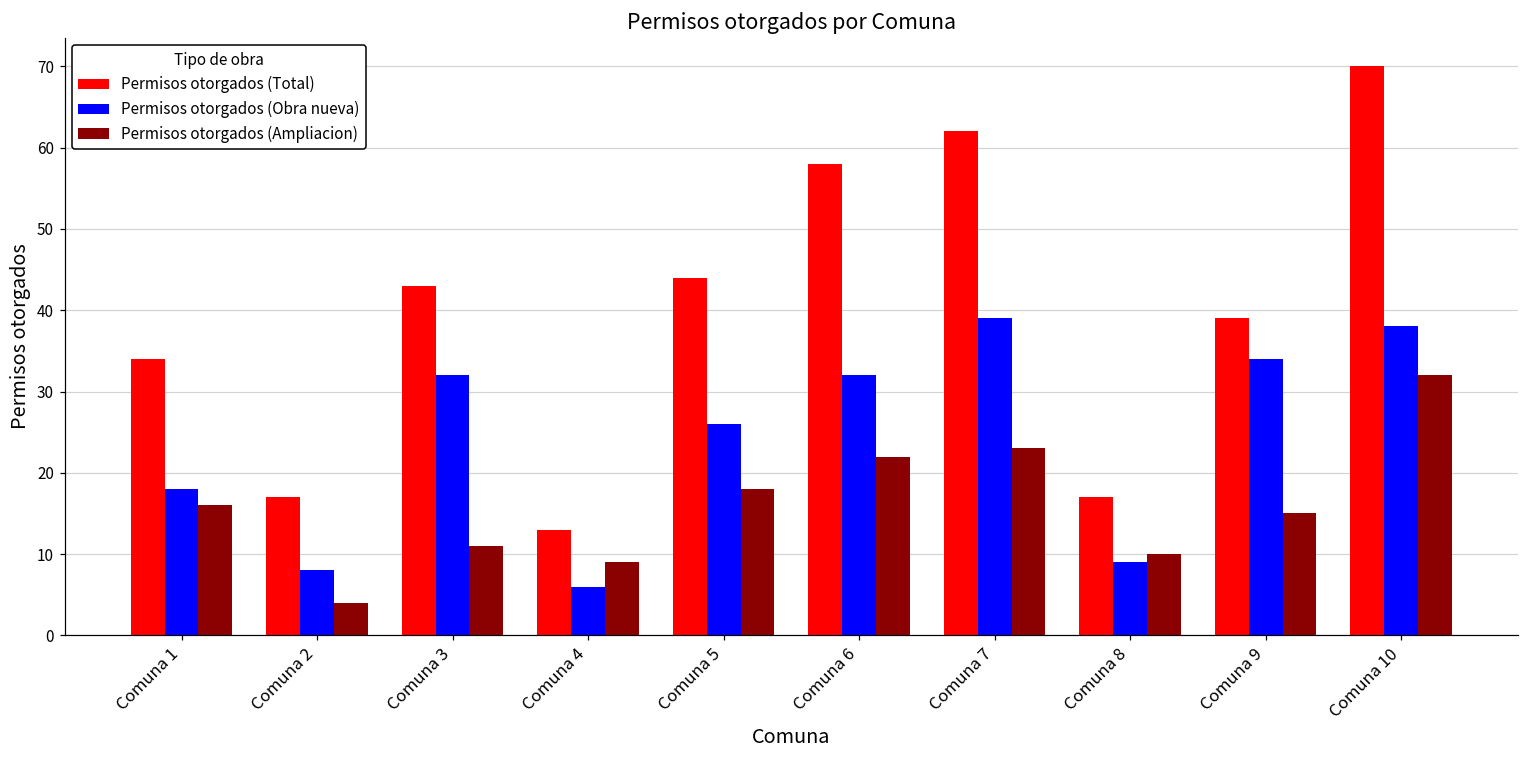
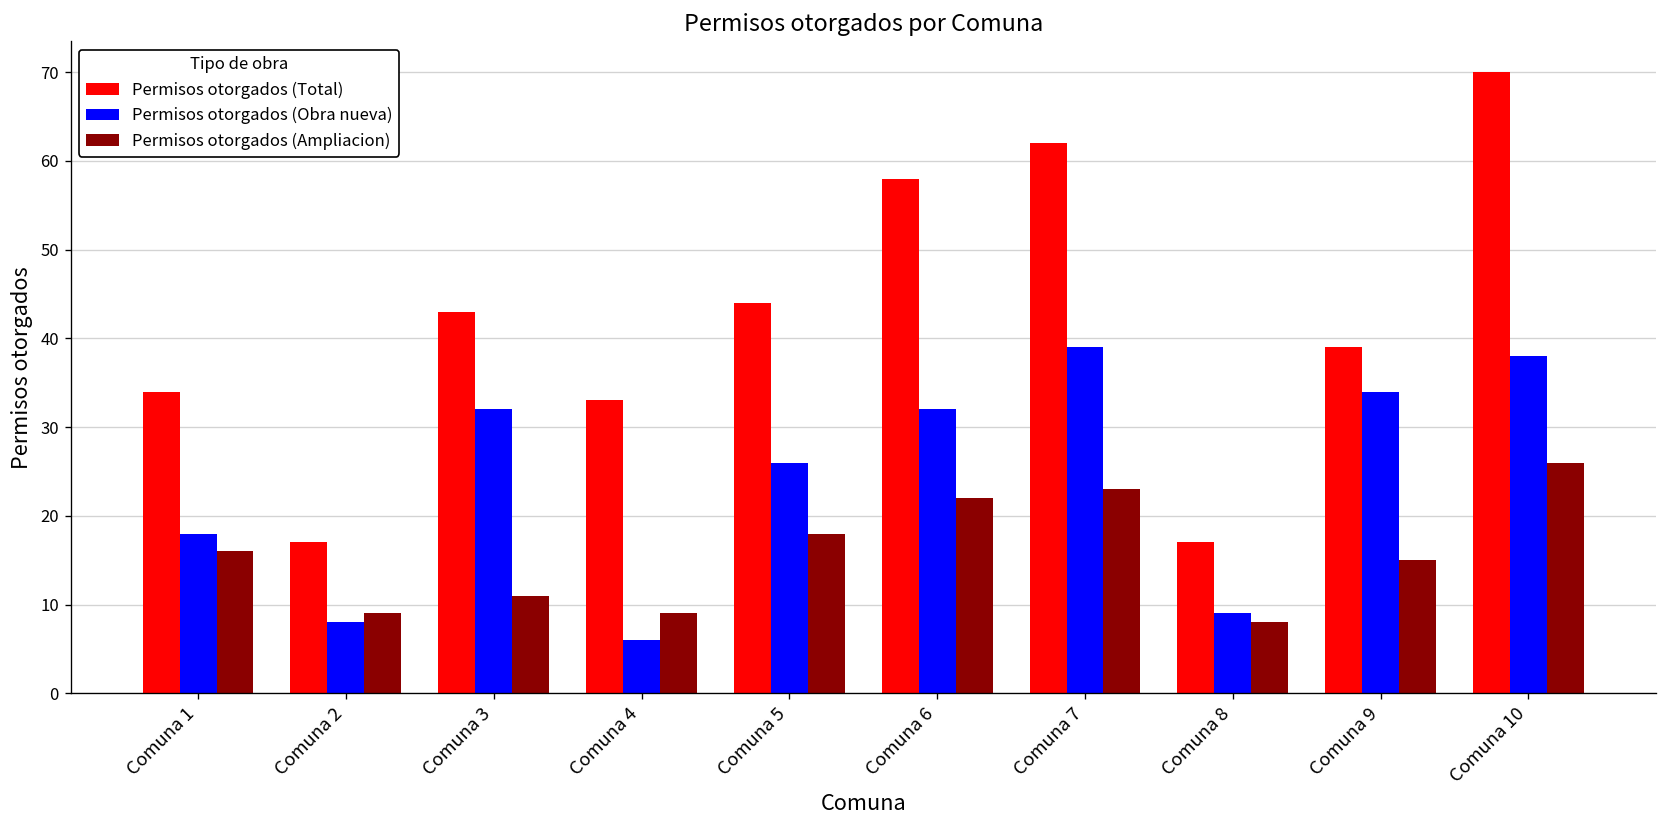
  {
    "Permisos otorgados (Total)": {
      "Comuna 1": 34,
      "Comuna 2": 17,
      "Comuna 3": 43,
-     "Comuna 4": 13,
+     "Comuna 4": 33,
      "Comuna 5": 44,
      "Comuna 6": 58,
      "Comuna 7": 62,
      "Comuna 8": 17,
      "Comuna 9": 39,
      "Comuna 10": 70
    },
    "Permisos otorgados (Obra nueva)": {
      "Comuna 1": 18,
      "Comuna 2": 8,
      "Comuna 3": 32,
      "Comuna 4": 6,
      "Comuna 5": 26,
      "Comuna 6": 32,
      "Comuna 7": 39,
      "Comuna 8": 9,
      "Comuna 9": 34,
      "Comuna 10": 38
    },
    "Permisos otorgados (Ampliacion)": {
      "Comuna 1": 16,
-     "Comuna 2": 4,
+     "Comuna 2": 9,
      "Comuna 3": 11,
      "Comuna 4": 9,
      "Comuna 5": 18,
      "Comuna 6": 22,
      "Comuna 7": 23,
-     "Comuna 8": 10,
+     "Comuna 8": 8,
      "Comuna 9": 15,
-     "Comuna 10": 32
+     "Comuna 10": 26
    }
  }
